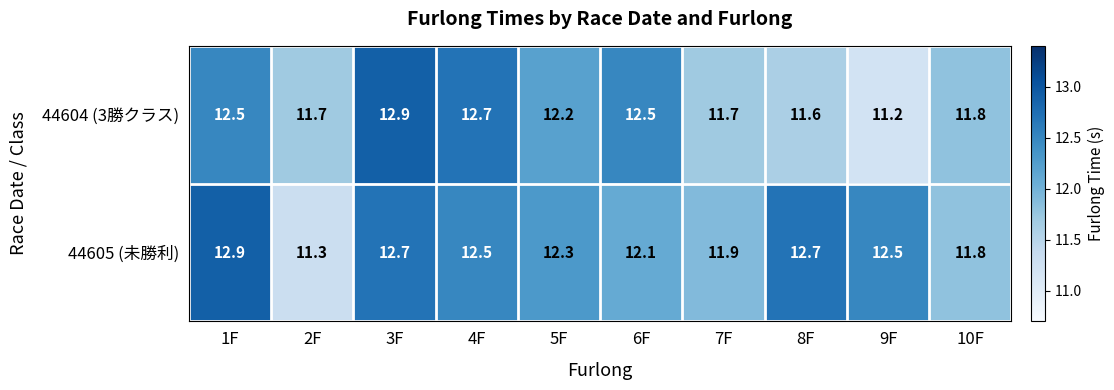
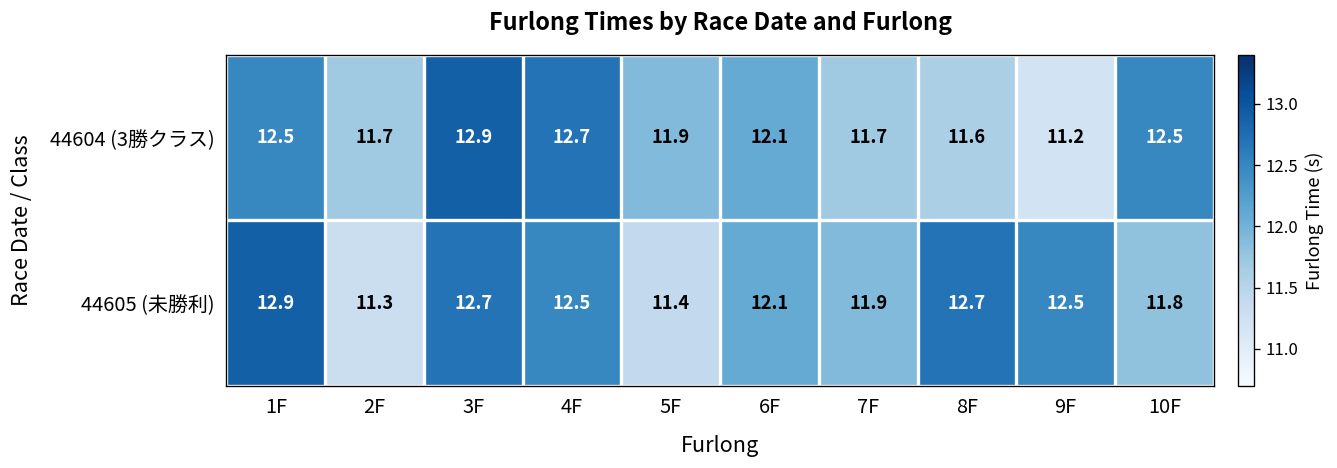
  {
    "44604 (3勝クラス)": {
      "1F": 12.5,
      "2F": 11.7,
      "3F": 12.9,
      "4F": 12.7,
-     "5F": 12.2,
-     "6F": 12.5,
+     "5F": 11.9,
+     "6F": 12.1,
      "7F": 11.7,
      "8F": 11.6,
      "9F": 11.2,
-     "10F": 11.8
+     "10F": 12.5
    },
    "44605 (未勝利)": {
      "1F": 12.9,
      "2F": 11.3,
      "3F": 12.7,
      "4F": 12.5,
-     "5F": 12.3,
+     "5F": 11.4,
      "6F": 12.1,
      "7F": 11.9,
      "8F": 12.7,
      "9F": 12.5,
      "10F": 11.8
    }
  }
